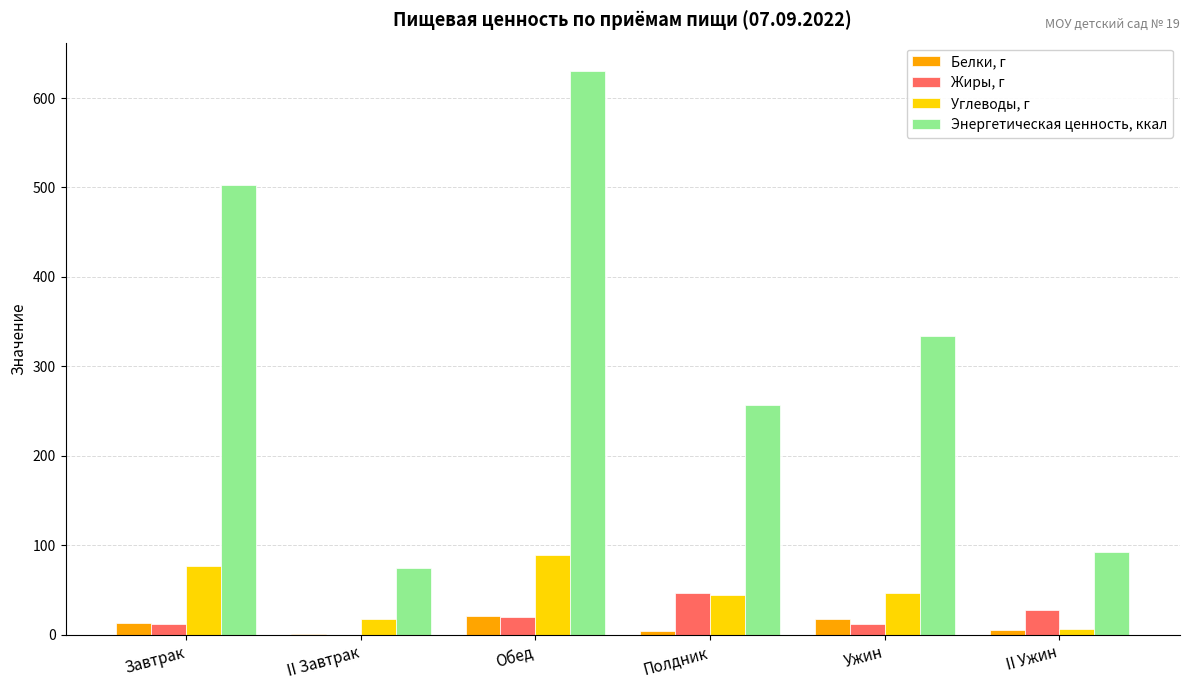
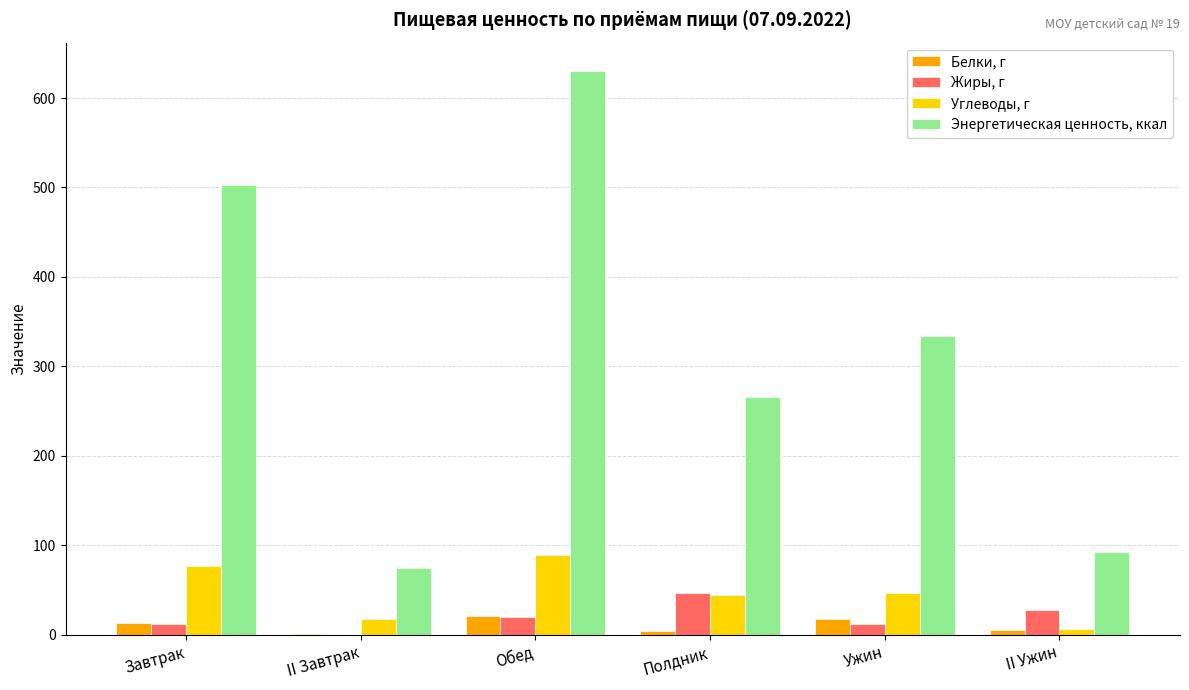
  {
    "Жиры, г": {
      "Завтрак": 10,
      "Обед": 20,
      "Полдник": 50,
      "Ужин": 10,
      "II Ужин": 30
    },
    "Энергетическая ценность, ккал": {
      "Завтрак": 500,
      "II Завтрак": 80,
      "Обед": 630,
-     "Полдник": 260,
+     "Полдник": 270,
      "Ужин": 330,
      "II Ужин": 90
    }
  }
